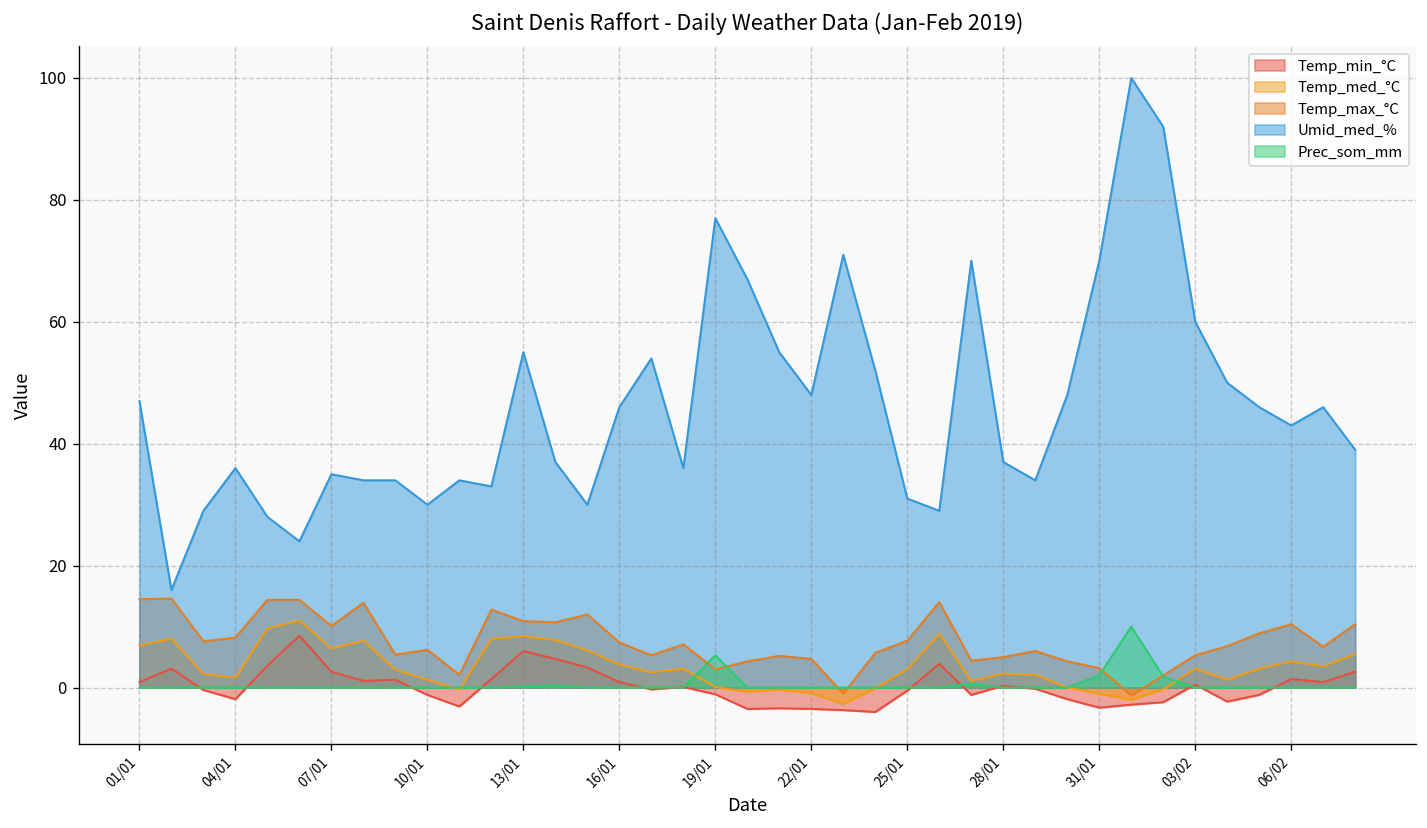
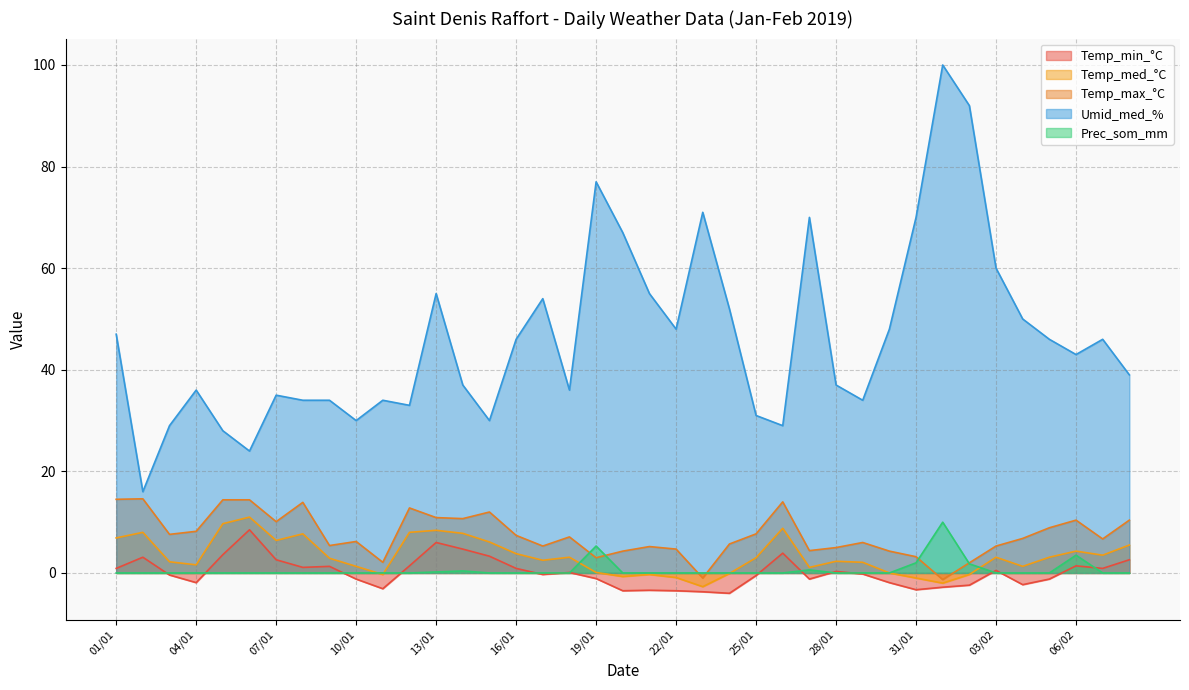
  {
    "Umid_med_%": {
      "01/01": 47,
      "04/01": 36,
      "07/01": 35,
      "10/01": 30,
      "13/01": 55,
      "16/01": 46,
      "19/01": 77,
      "22/01": 48,
      "25/01": 31,
      "28/01": 37,
      "31/01": 70,
      "03/02": 60,
      "06/02": 43
    },
    "Prec_som_mm": {
      "01/01": 0,
      "07/01": 0,
      "13/01": 0,
      "16/01": 0,
      "19/01": 5,
      "31/01": 2,
      "03/02": 0,
-     "06/02": 0
+     "06/02": 4
    }
  }
